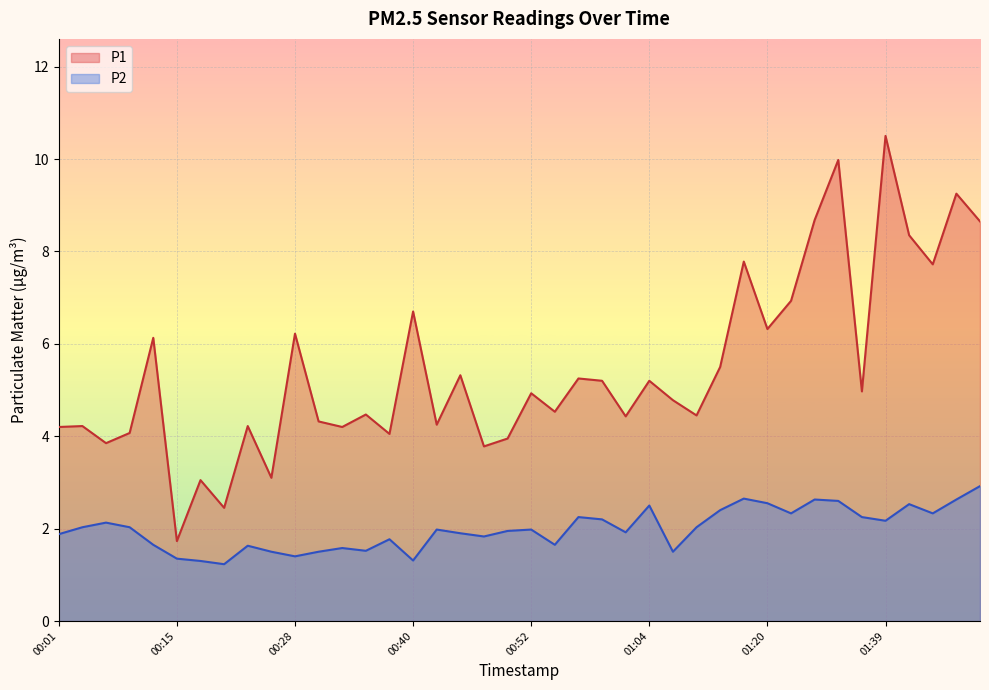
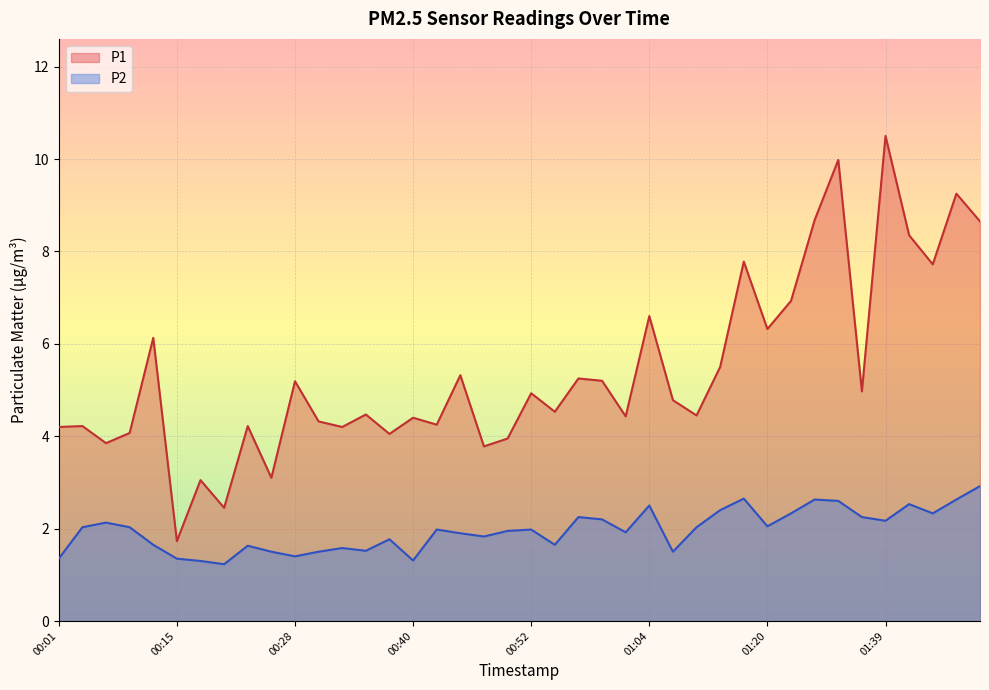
  {
    "P1": {
      "00:01": 4.2,
      "00:15": 1.7,
-     "00:28": 6.2,
-     "00:40": 6.7,
+     "00:28": 5.2,
+     "00:40": 4.4,
      "00:52": 4.9,
-     "01:04": 5.2,
+     "01:04": 6.6,
      "01:20": 6.3,
      "01:39": 10.5
    },
    "P2": {
-     "00:01": 1.9,
+     "00:01": 1.4,
      "00:15": 1.4,
      "00:28": 1.4,
      "00:40": 1.3,
      "00:52": 2.0,
      "01:04": 2.5,
-     "01:20": 2.6,
+     "01:20": 2.1,
      "01:39": 2.2
    }
  }
